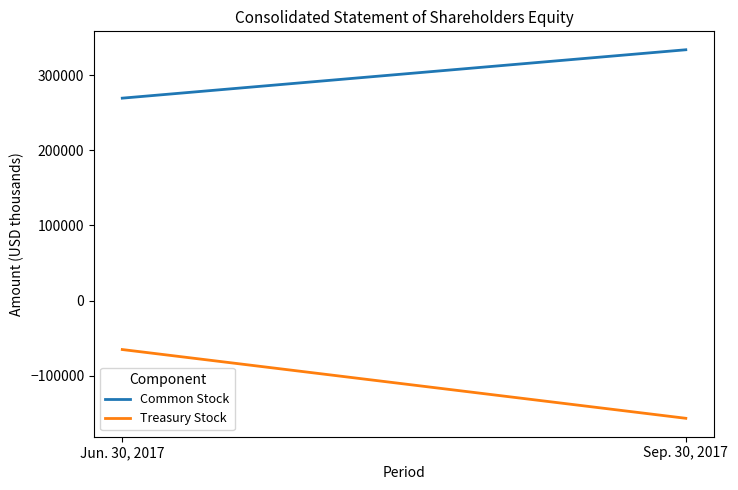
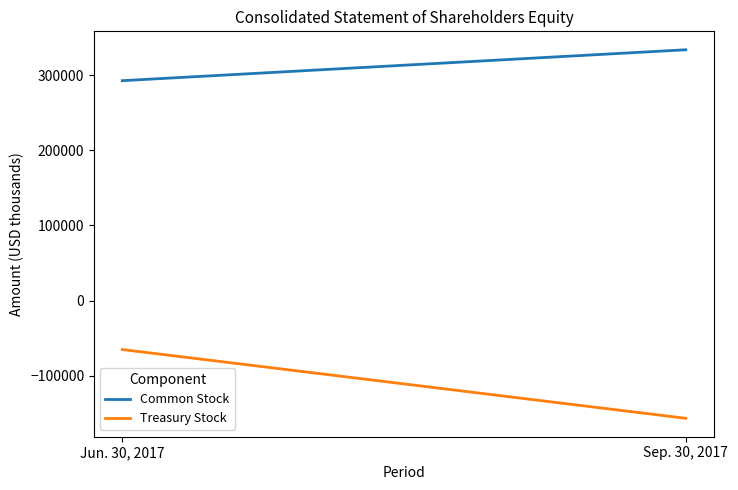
  {
    "Common Stock": {
-     "Jun. 30, 2017": 270000,
+     "Jun. 30, 2017": 290000,
      "Sep. 30, 2017": 330000
    },
    "Treasury Stock": {
      "Jun. 30, 2017": -70000,
      "Sep. 30, 2017": -160000
    }
  }
